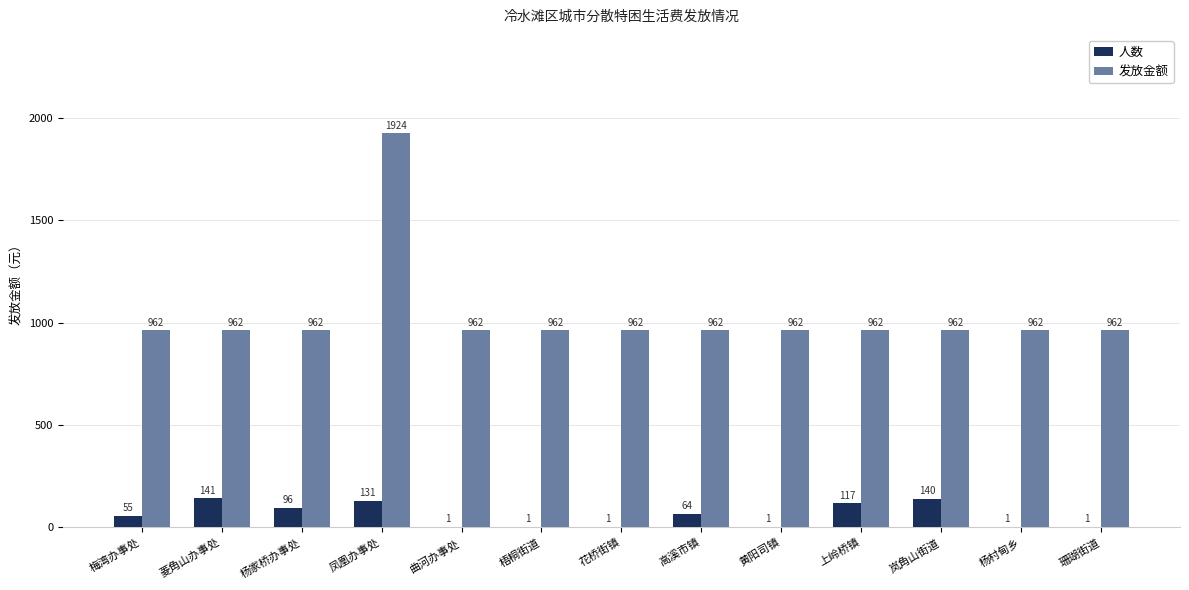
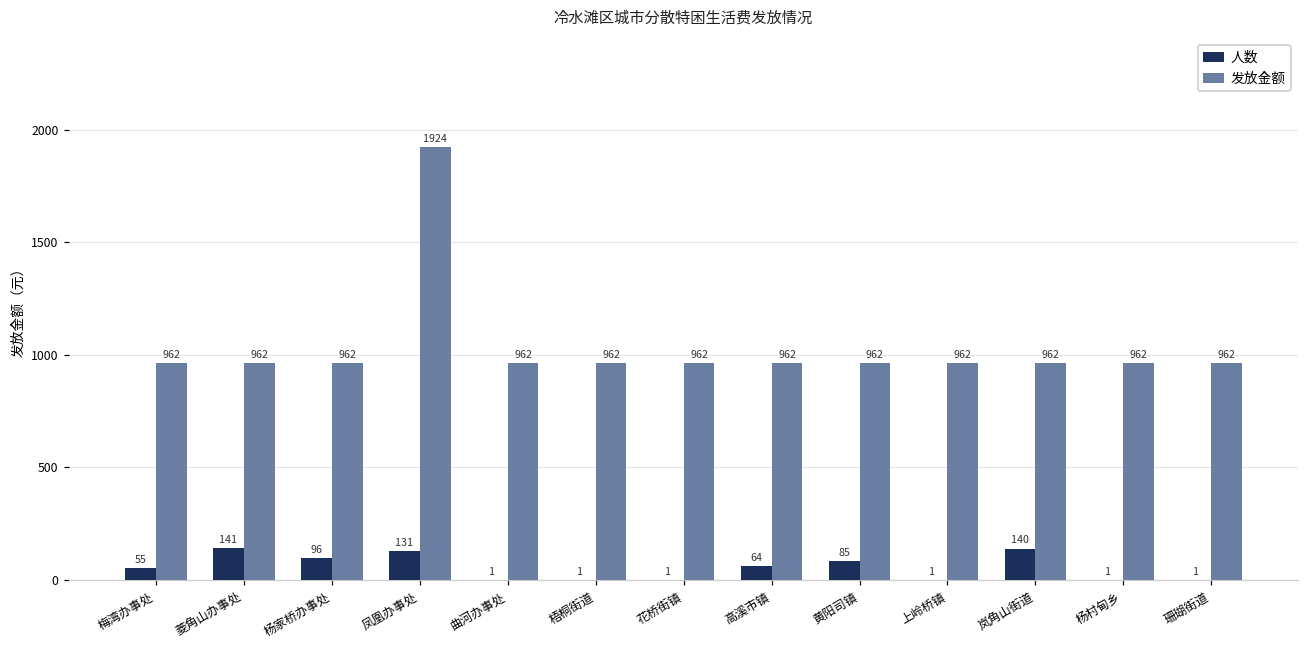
  {
    "人数": {
      "梅湾办事处": 55,
      "菱角山办事处": 141,
      "杨家桥办事处": 96,
      "凤凰办事处": 131,
      "曲河办事处": 1,
      "梧桐街道": 1,
      "花桥街镇": 1,
      "高溪市镇": 64,
-     "黄阳司镇": 1,
-     "上岭桥镇": 117,
+     "黄阳司镇": 85,
+     "上岭桥镇": 1,
      "岚角山街道": 140,
      "杨村甸乡": 1,
      "珊瑚街道": 1
    },
    "发放金额": {
      "梅湾办事处": 962,
      "菱角山办事处": 962,
      "杨家桥办事处": 962,
      "凤凰办事处": 1924,
      "曲河办事处": 962,
      "梧桐街道": 962,
      "花桥街镇": 962,
      "高溪市镇": 962,
      "黄阳司镇": 962,
      "上岭桥镇": 962,
      "岚角山街道": 962,
      "杨村甸乡": 962,
      "珊瑚街道": 962
    }
  }
